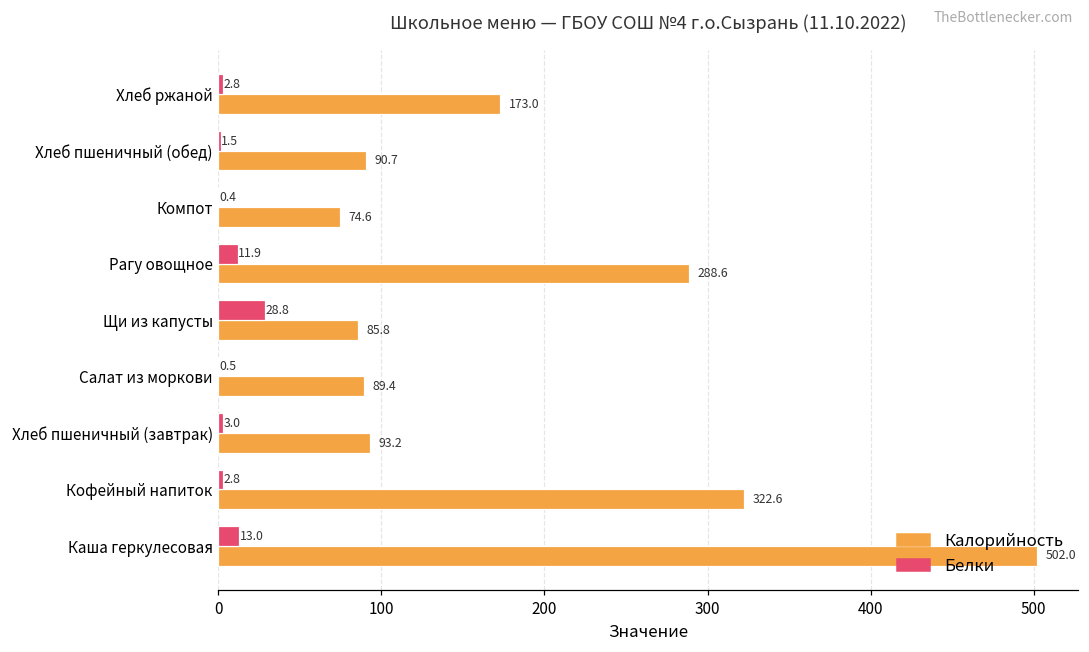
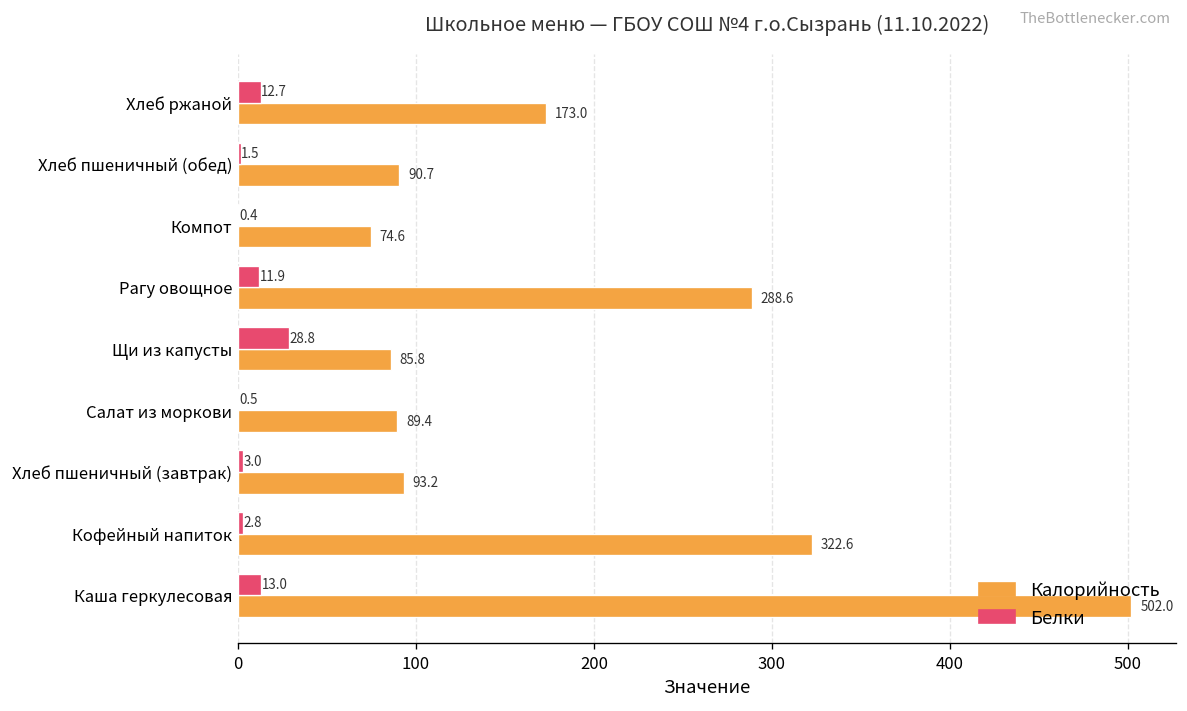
  {
    "Калорийность": {
      "Хлеб ржаной": 173.0,
      "Хлеб пшеничный (обед)": 90.7,
      "Компот": 74.6,
      "Рагу овощное": 288.6,
      "Щи из капусты": 85.8,
      "Салат из моркови": 89.4,
      "Хлеб пшеничный (завтрак)": 93.2,
      "Кофейный напиток": 322.6,
      "Каша геркулесовая": 502.0
    },
    "Белки": {
-     "Хлеб ржаной": 2.8,
+     "Хлеб ржаной": 12.7,
      "Хлеб пшеничный (обед)": 1.5,
      "Компот": 0.4,
      "Рагу овощное": 11.9,
      "Щи из капусты": 28.8,
      "Салат из моркови": 0.5,
      "Хлеб пшеничный (завтрак)": 3.0,
      "Кофейный напиток": 2.8,
      "Каша геркулесовая": 13.0
    }
  }
